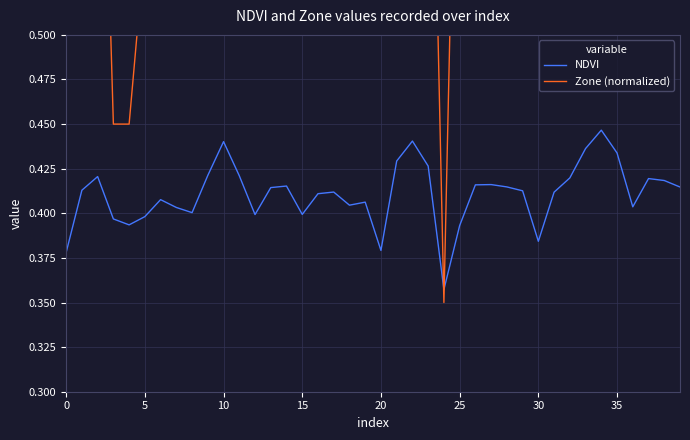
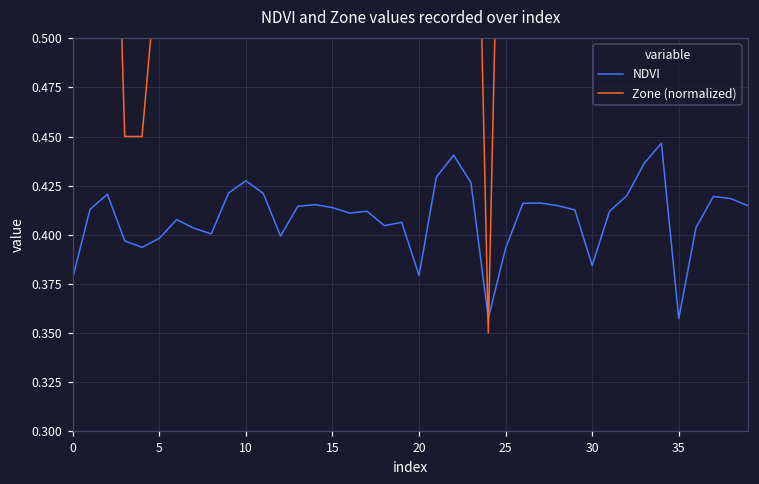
  {
    "NDVI": {
      "0": 0.378,
      "5": 0.398,
-     "10": 0.440,
-     "15": 0.399,
+     "10": 0.427,
+     "15": 0.414,
      "20": 0.379,
      "25": 0.393,
      "30": 0.384,
-     "35": 0.434
+     "35": 0.357
    }
  }
